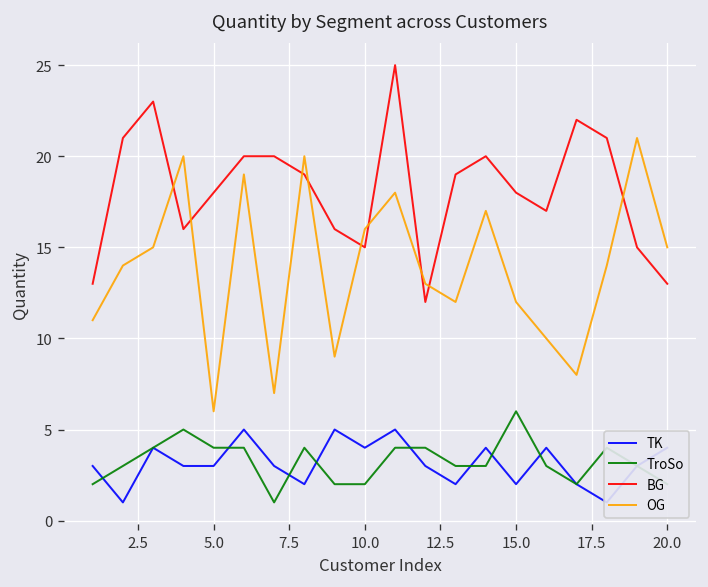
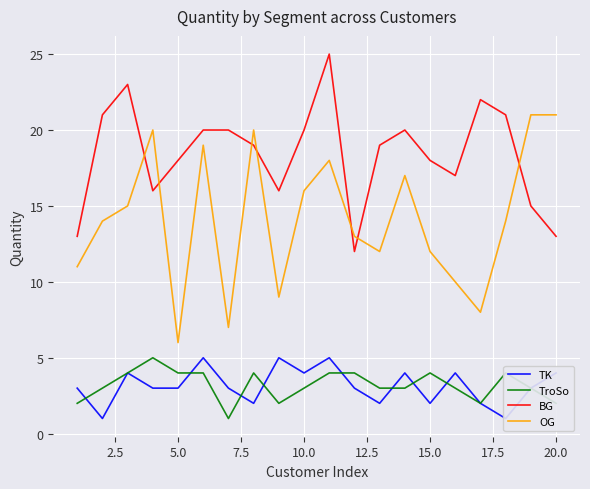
  {
    "TK": {
      "5.0": 3,
      "10.0": 4,
      "15.0": 2
    },
    "TroSo": {
      "5.0": 4,
-     "10.0": 2,
-     "15.0": 6
+     "10.0": 3,
+     "15.0": 4
    },
    "BG": {
      "5.0": 18,
-     "10.0": 15,
+     "10.0": 20,
      "15.0": 18,
      "20.0": 13
    },
    "OG": {
      "5.0": 6,
      "10.0": 16,
      "15.0": 12,
-     "20.0": 15
+     "20.0": 21
    }
  }
